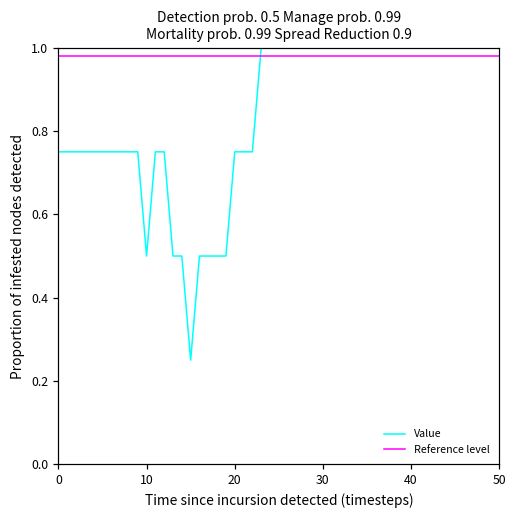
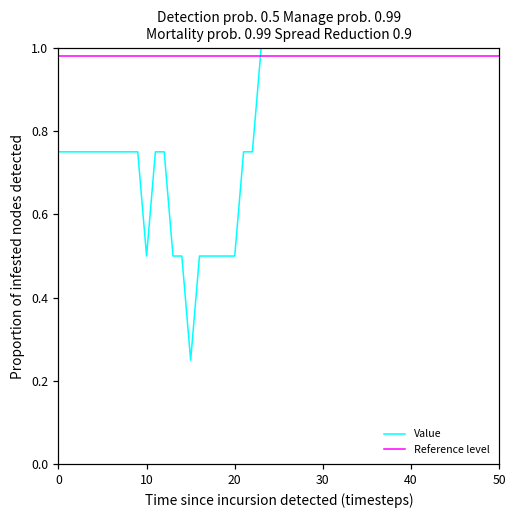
  {
    "0": 0.75,
    "10": 0.50,
-   "20": 0.75
+   "20": 0.50
  }
